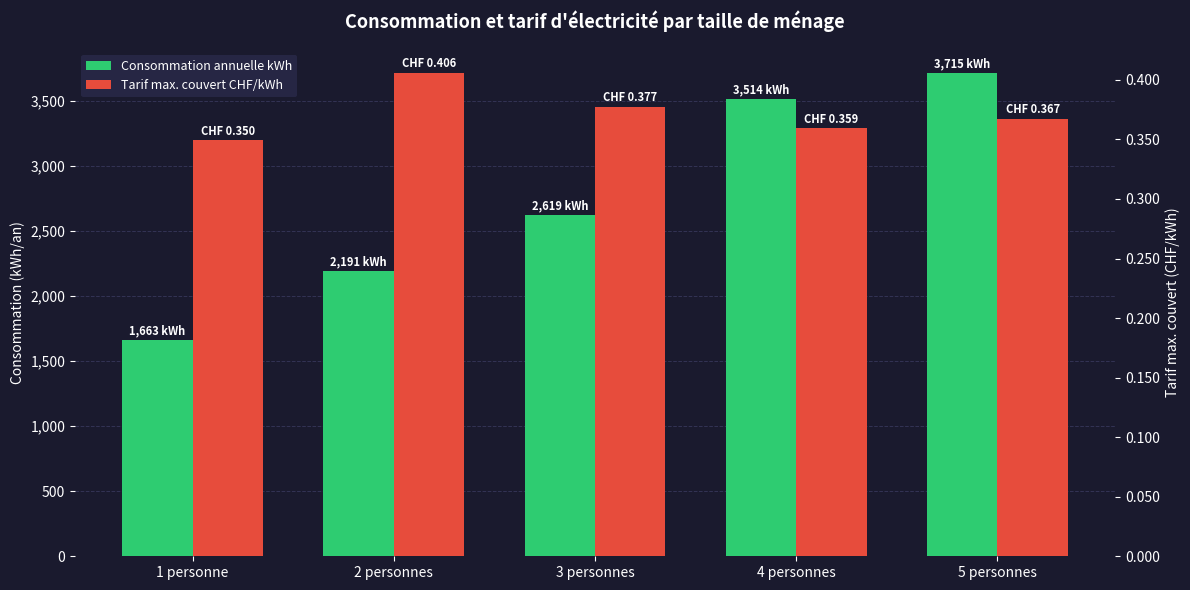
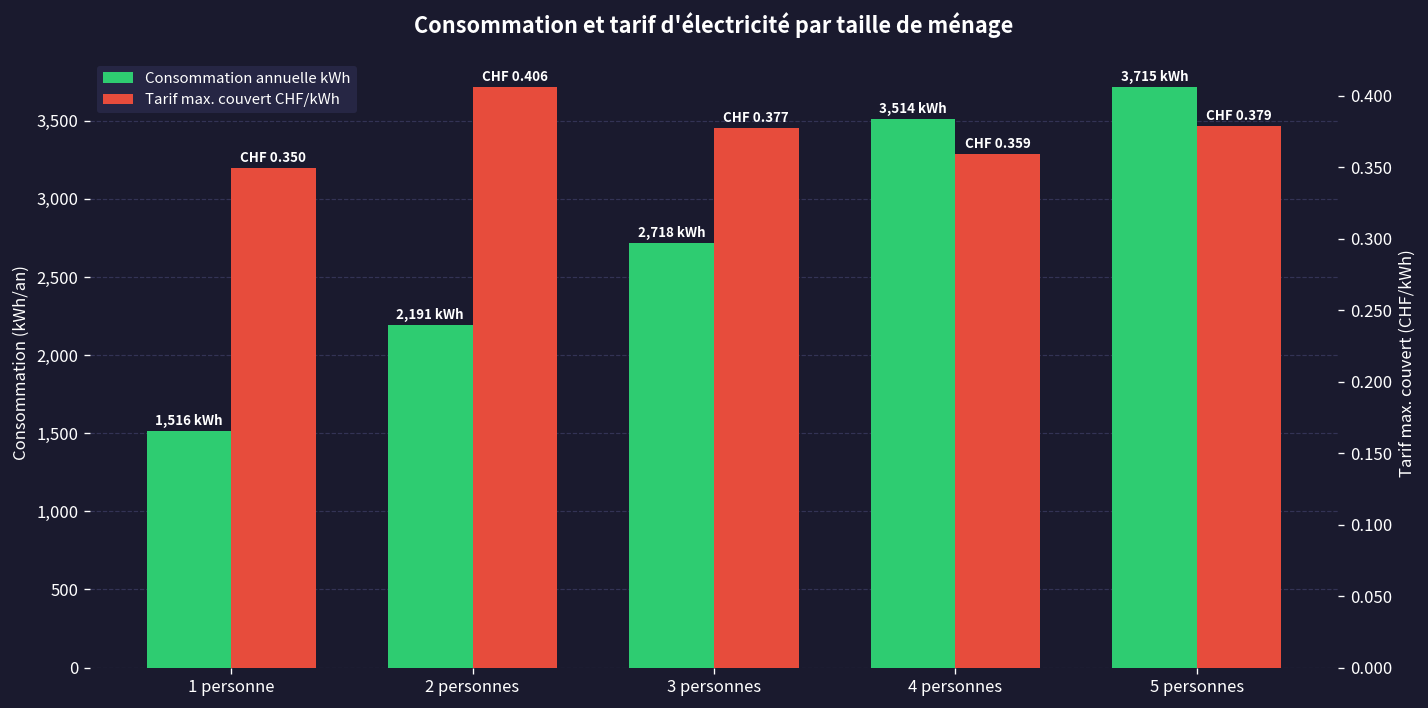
  {
    "Consommation annuelle kWh": {
-     "1 personne": "1,663",
+     "1 personne": "1,516",
      "2 personnes": "2,191",
-     "3 personnes": "2,619",
+     "3 personnes": "2,718",
      "4 personnes": "3,514",
      "5 personnes": "3,715"
    },
    "Tarif max. couvert CHF/kWh": {
      "1 personne": "0.350",
      "2 personnes": "0.406",
      "3 personnes": "0.377",
      "4 personnes": "0.359",
-     "5 personnes": "0.367"
+     "5 personnes": "0.379"
    }
  }
